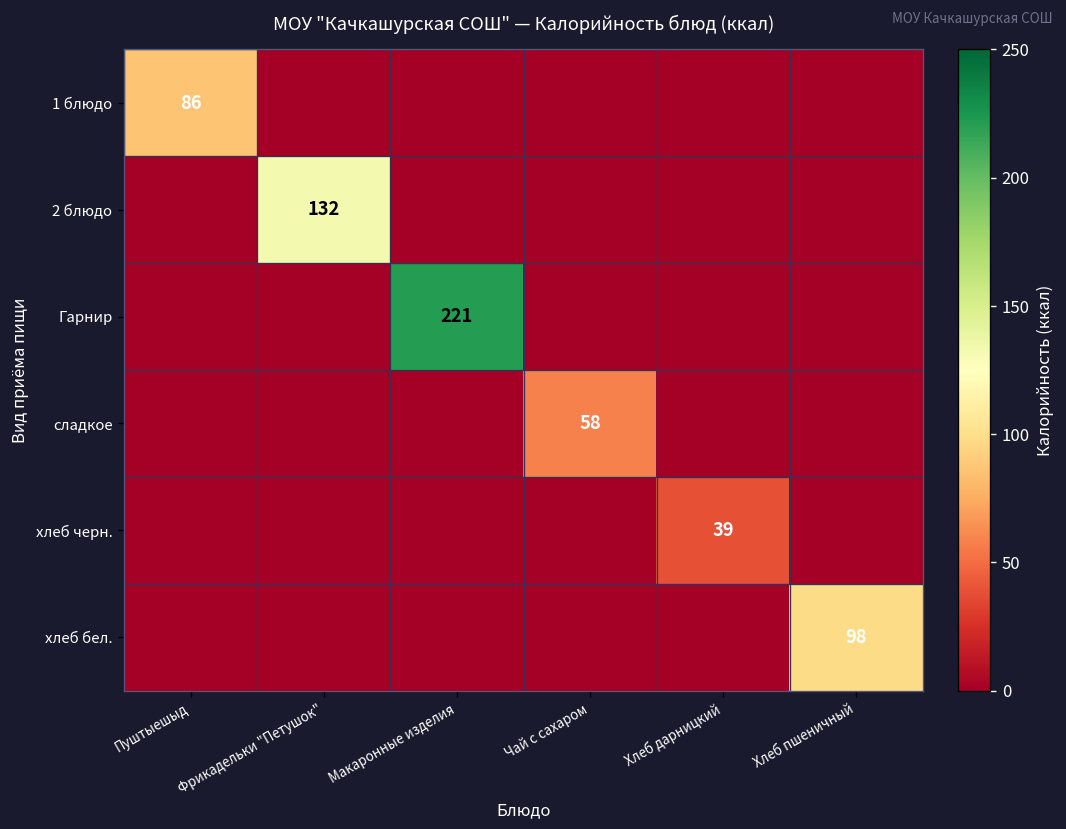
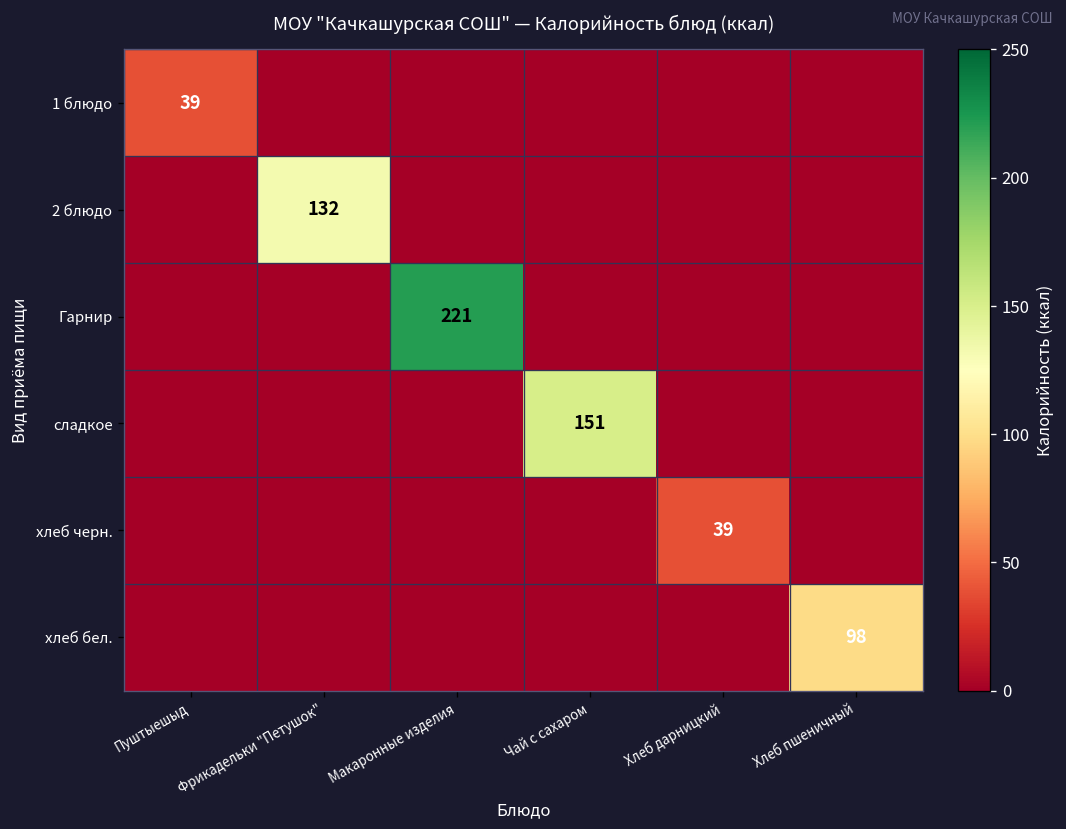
  {
    "1 блюдо": {
-     "Пуштыешыд": 86
+     "Пуштыешыд": 39
    },
    "2 блюдо": {
      "Фрикадельки \"Петушок\"": 132
    },
    "Гарнир": {
      "Макаронные изделия": 221
    },
    "сладкое": {
-     "Чай с сахаром": 58
+     "Чай с сахаром": 151
    },
    "хлеб черн.": {
      "Хлеб дарницкий": 39
    },
    "хлеб бел.": {
      "Хлеб пшеничный": 98
    }
  }
